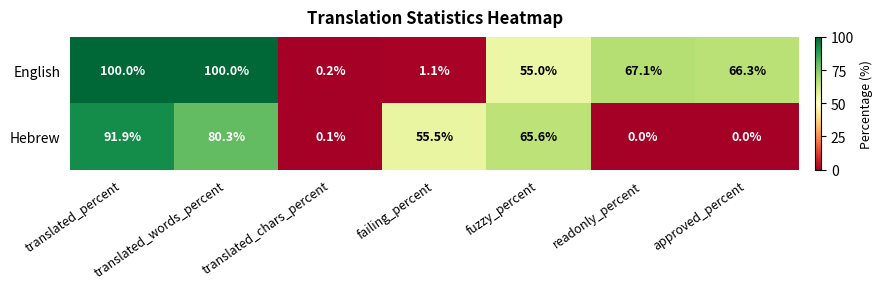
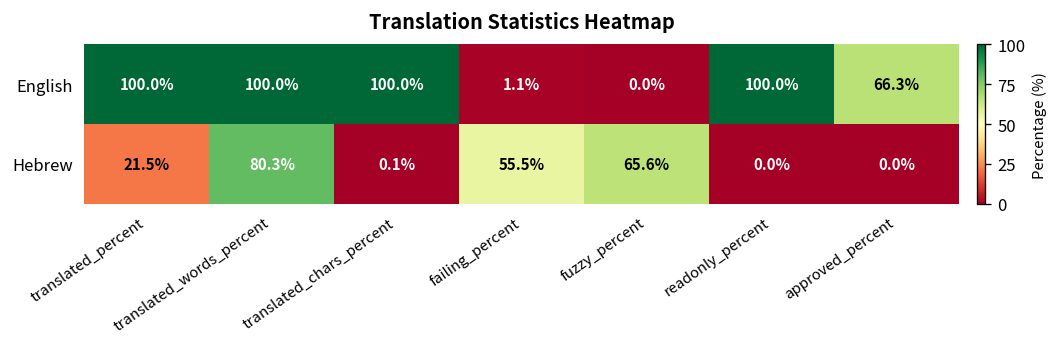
  {
    "English": {
      "translated_percent": "100.0%",
      "translated_words_percent": "100.0%",
-     "translated_chars_percent": "0.2%",
+     "translated_chars_percent": "100.0%",
      "failing_percent": "1.1%",
-     "fuzzy_percent": "55.0%",
-     "readonly_percent": "67.1%",
+     "fuzzy_percent": "0.0%",
+     "readonly_percent": "100.0%",
      "approved_percent": "66.3%"
    },
    "Hebrew": {
-     "translated_percent": "91.9%",
+     "translated_percent": "21.5%",
      "translated_words_percent": "80.3%",
      "translated_chars_percent": "0.1%",
      "failing_percent": "55.5%",
      "fuzzy_percent": "65.6%",
      "readonly_percent": "0.0%",
      "approved_percent": "0.0%"
    }
  }
